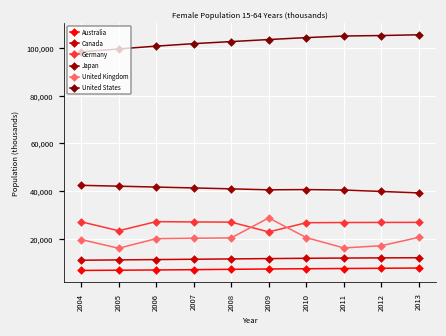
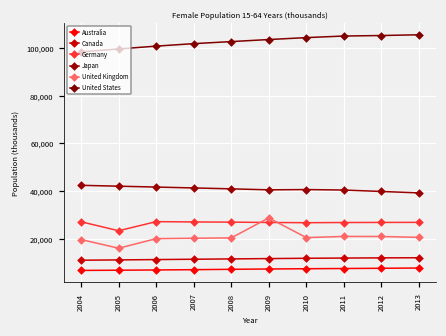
  {
    "Germany": {
      "2004": "27,000",
      "2005": "23,000",
      "2006": "27,000",
      "2007": "27,000",
      "2008": "27,000",
-     "2009": "23,000",
+     "2009": "27,000",
      "2010": "27,000",
      "2011": "27,000",
      "2012": "27,000",
      "2013": "27,000"
    },
    "United Kingdom": {
      "2004": "20,000",
      "2005": "16,000",
      "2006": "20,000",
      "2007": "20,000",
      "2008": "20,000",
      "2009": "29,000",
      "2010": "20,000",
-     "2011": "16,000",
-     "2012": "17,000",
+     "2011": "21,000",
+     "2012": "21,000",
      "2013": "21,000"
    }
  }
